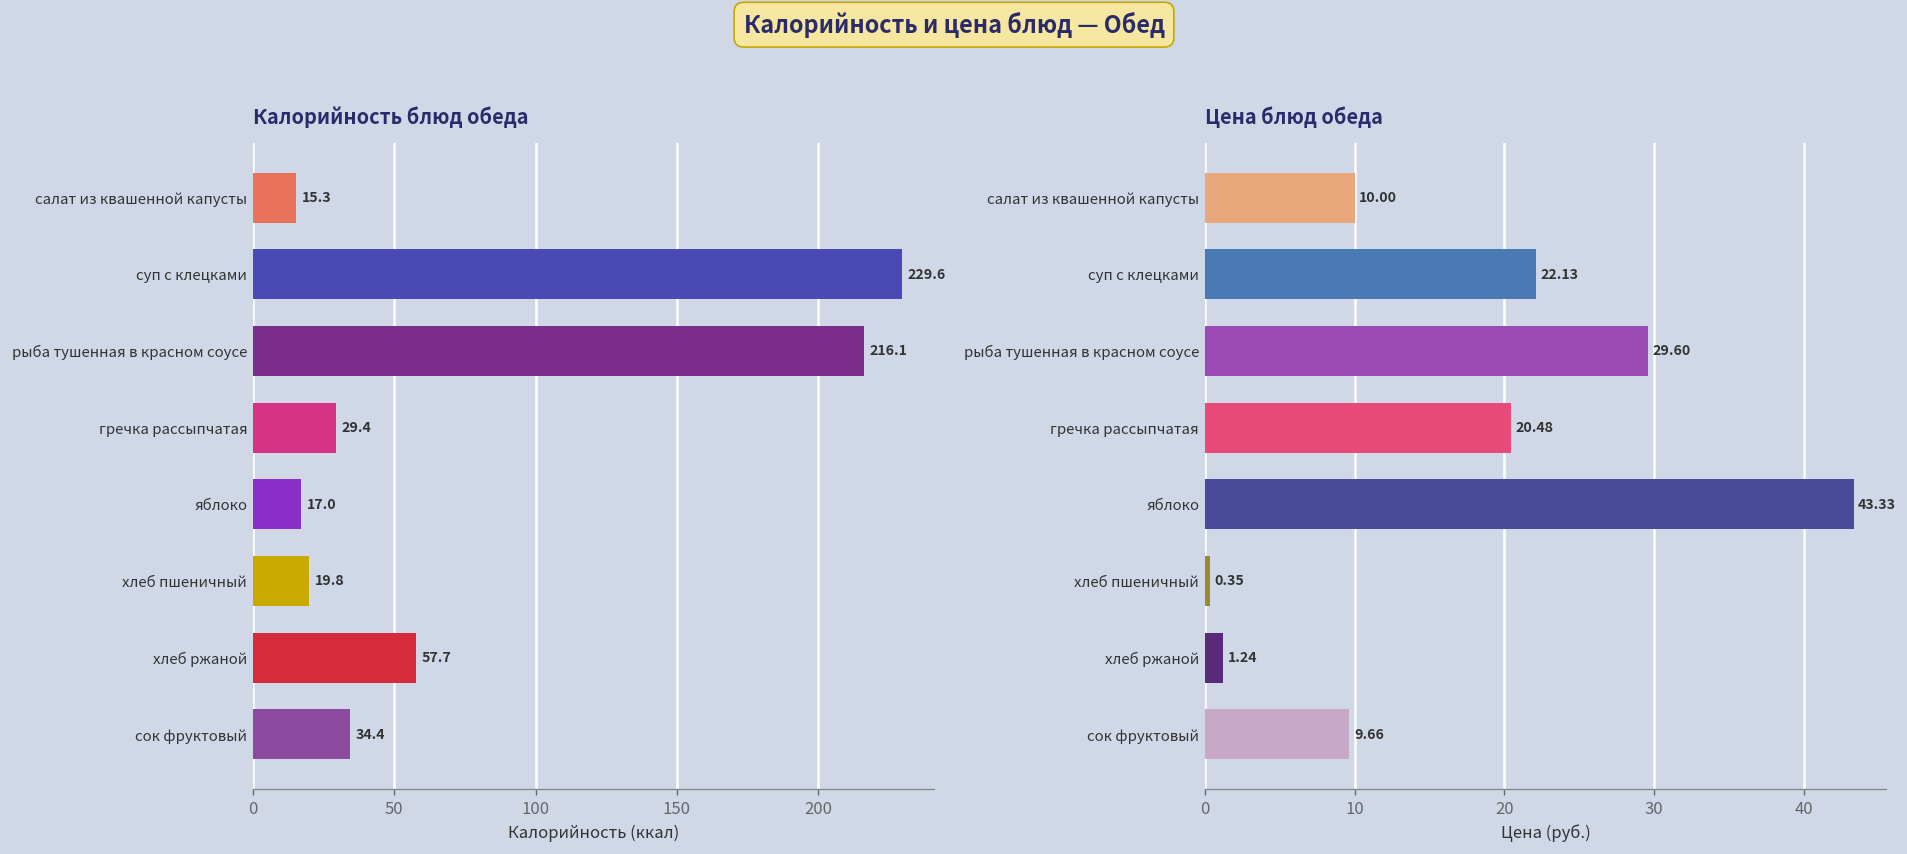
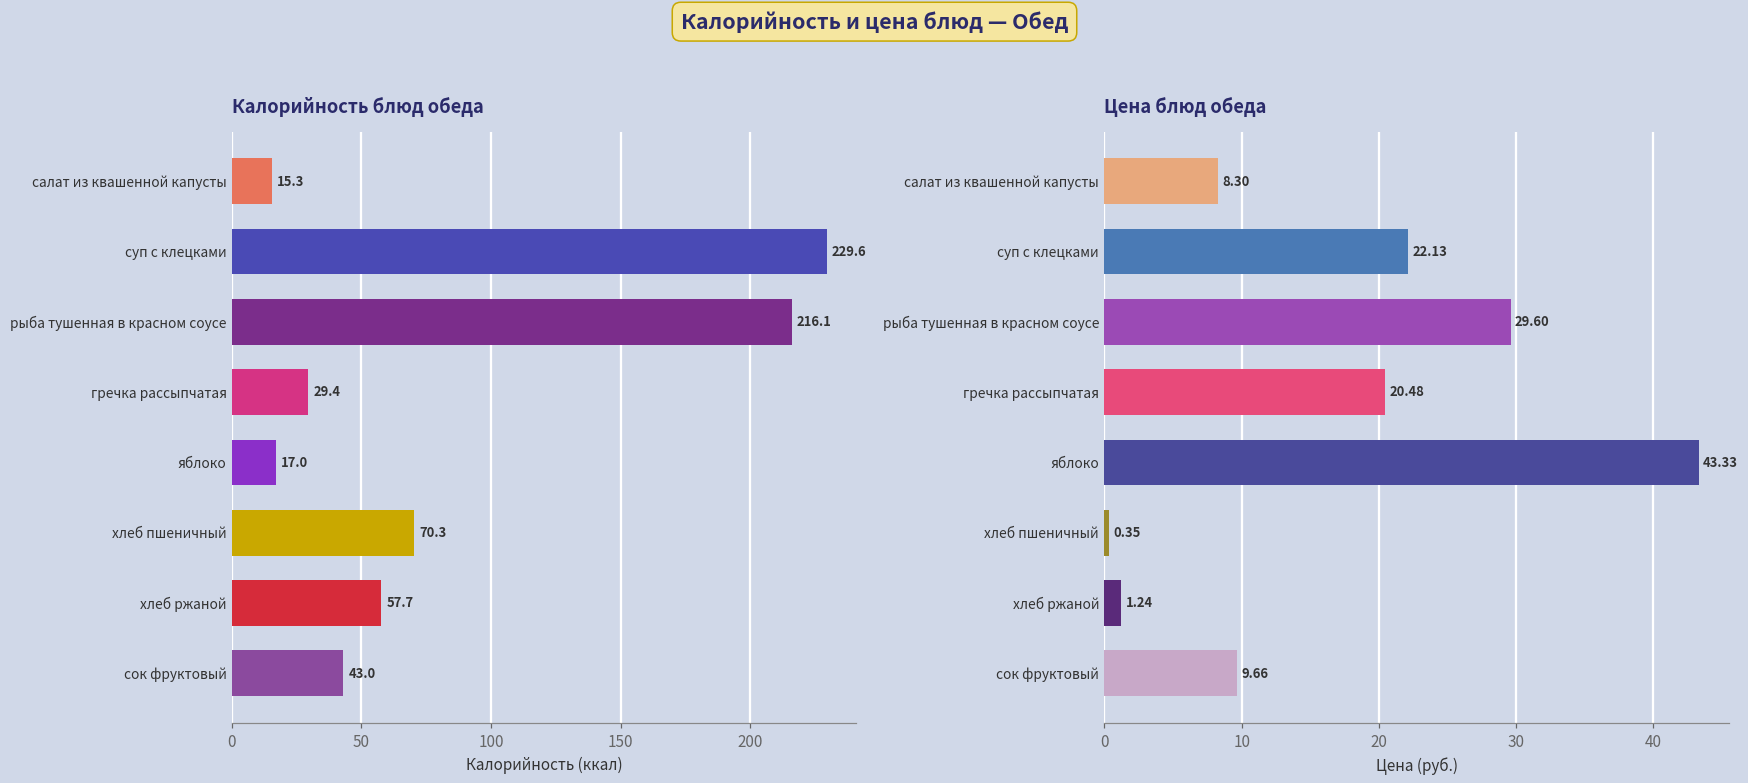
  {
    "Калорийность блюд обеда": {
      "салат из квашенной капусты": 15.3,
      "суп с клецками": 229.6,
      "рыба тушенная в красном соусе": 216.1,
      "гречка рассыпчатая": 29.4,
      "яблоко": 17.0,
-     "хлеб пшеничный": 19.8,
+     "хлеб пшеничный": 70.3,
      "хлеб ржаной": 57.7,
-     "сок фруктовый": 34.4
+     "сок фруктовый": 43.0
    },
    "Цена блюд обеда": {
-     "салат из квашенной капусты": 10.00,
+     "салат из квашенной капусты": 8.30,
      "суп с клецками": 22.13,
      "рыба тушенная в красном соусе": 29.60,
      "гречка рассыпчатая": 20.48,
      "яблоко": 43.33,
      "хлеб пшеничный": 0.35,
      "хлеб ржаной": 1.24,
      "сок фруктовый": 9.66
    }
  }
